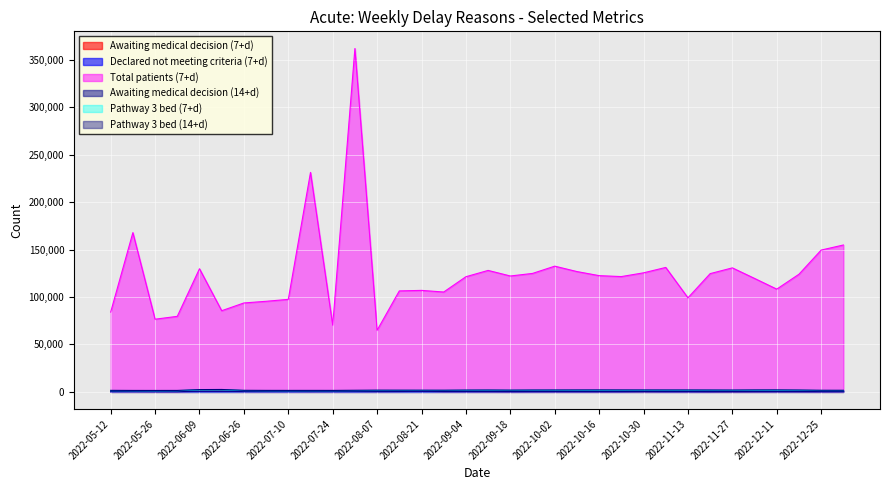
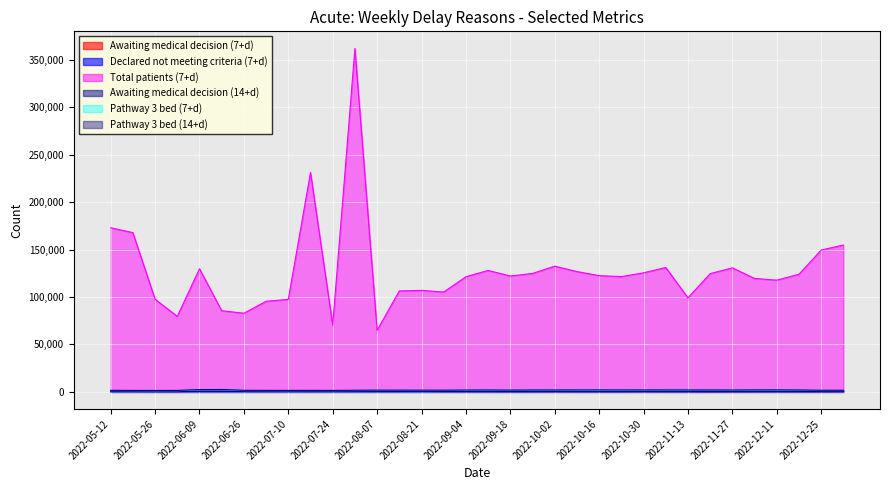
  {
    "Total patients (7+d)": {
-     "2022-05-12": "80,000",
-     "2022-05-26": "80,000",
+     "2022-05-12": "170,000",
+     "2022-05-26": "100,000",
      "2022-06-09": "130,000",
-     "2022-06-26": "90,000",
+     "2022-06-26": "80,000",
      "2022-07-10": "100,000",
      "2022-07-24": "70,000",
      "2022-08-07": "60,000",
      "2022-08-21": "110,000",
      "2022-09-04": "120,000",
      "2022-09-18": "120,000",
      "2022-10-02": "130,000",
      "2022-10-16": "120,000",
      "2022-10-30": "130,000",
      "2022-11-13": "100,000",
      "2022-11-27": "130,000",
-     "2022-12-11": "110,000",
+     "2022-12-11": "120,000",
      "2022-12-25": "150,000"
    }
  }
